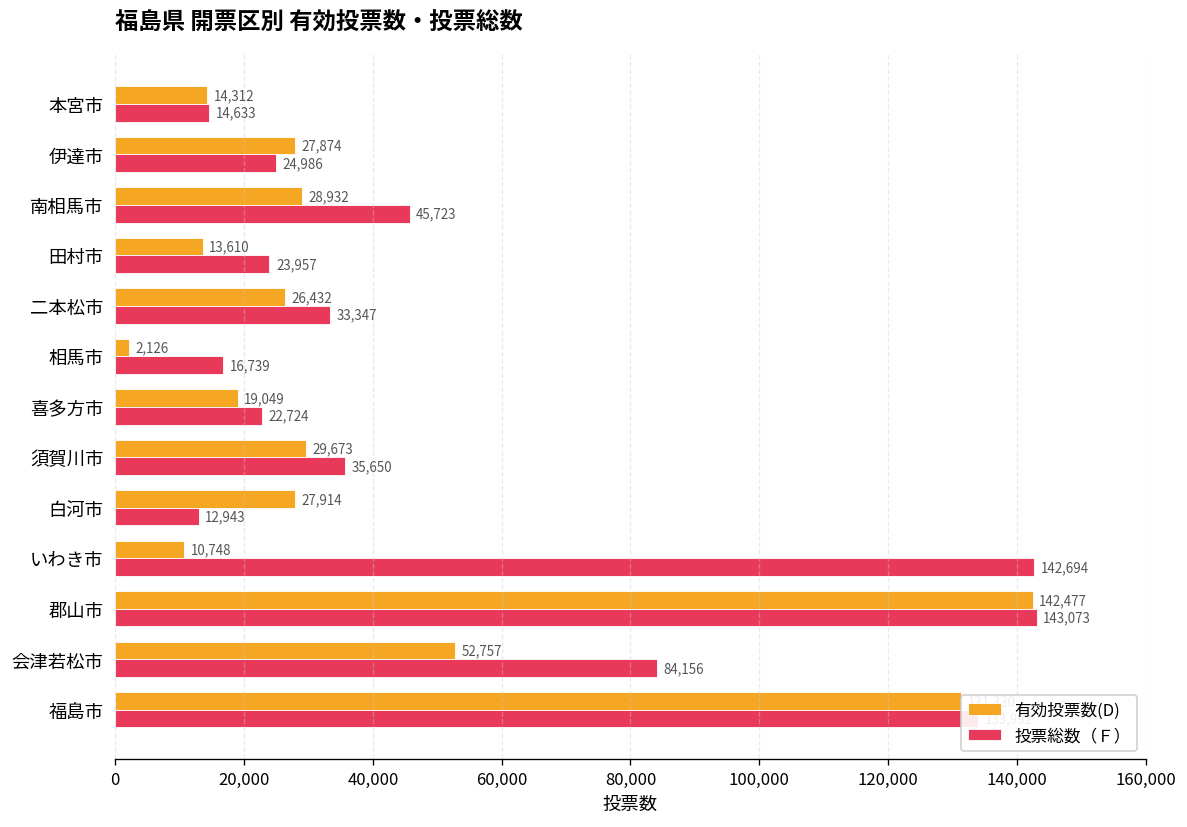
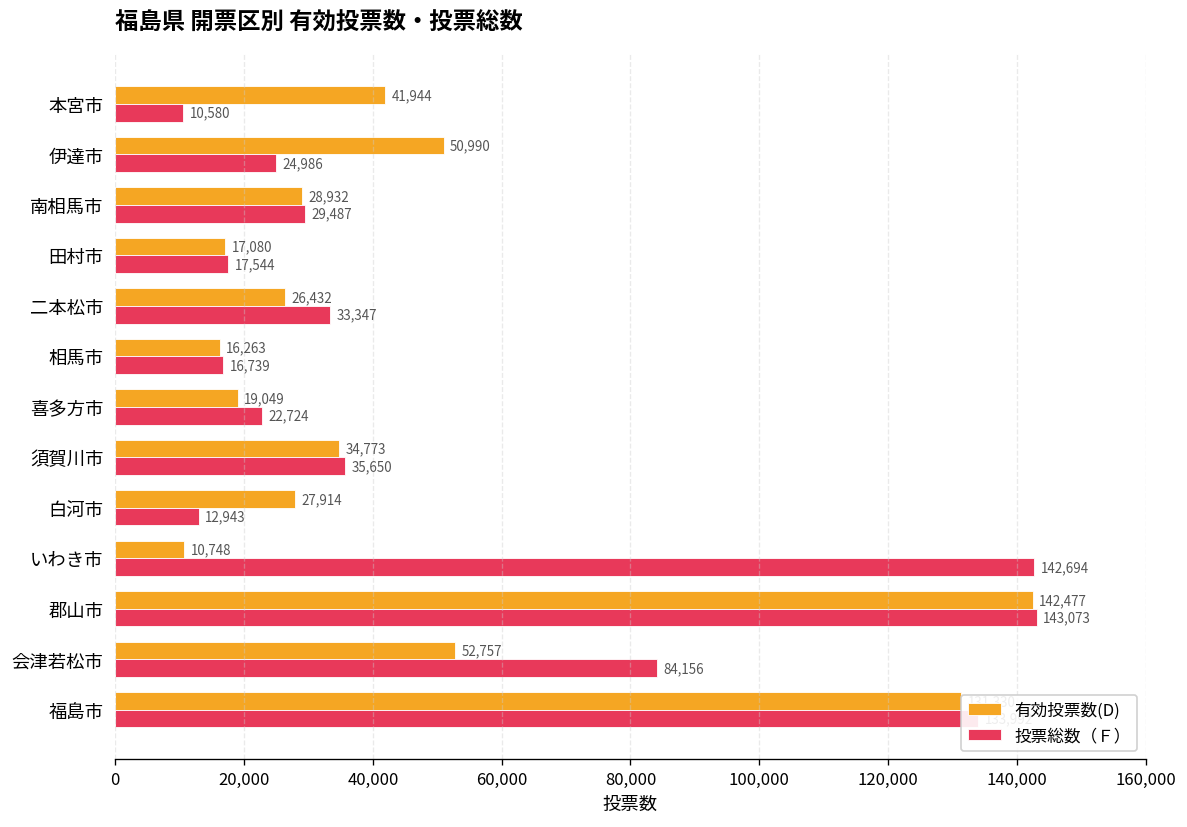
  {
    "有効投票数(D)": {
-     "本宮市": "14,312",
-     "伊達市": "27,874",
+     "本宮市": "41,944",
+     "伊達市": "50,990",
      "南相馬市": "28,932",
-     "田村市": "13,610",
+     "田村市": "17,080",
      "二本松市": "26,432",
-     "相馬市": "2,126",
+     "相馬市": "16,263",
      "喜多方市": "19,049",
-     "須賀川市": "29,673",
+     "須賀川市": "34,773",
      "白河市": "27,914",
      "いわき市": "10,748",
      "郡山市": "142,477",
      "会津若松市": "52,757"
    },
    "投票総数（Ｆ）": {
-     "本宮市": "14,633",
+     "本宮市": "10,580",
      "伊達市": "24,986",
-     "南相馬市": "45,723",
-     "田村市": "23,957",
+     "南相馬市": "29,487",
+     "田村市": "17,544",
      "二本松市": "33,347",
      "相馬市": "16,739",
      "喜多方市": "22,724",
      "須賀川市": "35,650",
      "白河市": "12,943",
      "いわき市": "142,694",
      "郡山市": "143,073",
      "会津若松市": "84,156"
    }
  }
